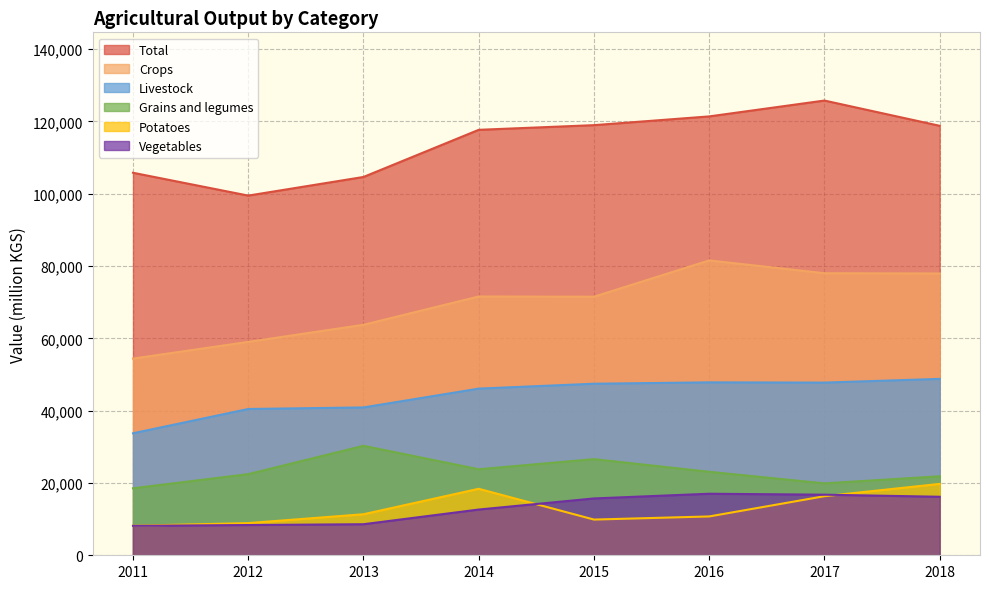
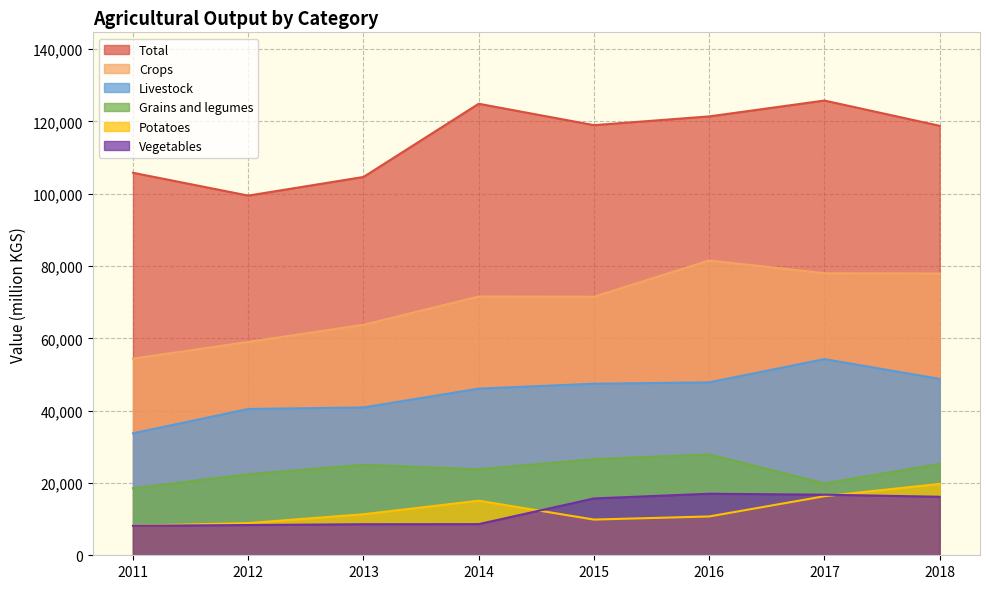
  {
    "Total": {
      "2011": "106,000",
      "2012": "99,000",
      "2013": "105,000",
-     "2014": "118,000",
+     "2014": "125,000",
      "2015": "119,000",
      "2016": "121,000",
      "2017": "126,000",
      "2018": "119,000"
    },
    "Crops": {
      "2011": "54,000",
      "2012": "59,000",
      "2013": "64,000",
      "2014": "72,000",
      "2015": "72,000",
      "2016": "82,000",
      "2017": "78,000",
      "2018": "78,000"
    },
    "Livestock": {
      "2011": "34,000",
      "2012": "40,000",
      "2013": "41,000",
      "2014": "46,000",
      "2015": "47,000",
      "2016": "48,000",
-     "2017": "48,000",
+     "2017": "54,000",
      "2018": "49,000"
    },
    "Grains and legumes": {
      "2011": "19,000",
      "2012": "22,000",
-     "2013": "30,000",
+     "2013": "25,000",
      "2014": "24,000",
      "2015": "27,000",
-     "2016": "23,000",
+     "2016": "28,000",
      "2017": "20,000",
-     "2018": "22,000"
+     "2018": "25,000"
    },
    "Potatoes": {
      "2013": "11,000",
-     "2014": "18,000",
+     "2014": "15,000",
      "2015": "10,000",
      "2016": "11,000",
      "2018": "20,000"
    },
    "Vegetables": {
      "2013": "9,000",
-     "2014": "13,000",
+     "2014": "9,000",
      "2015": "16,000",
      "2016": "17,000",
      "2018": "16,000"
    }
  }
